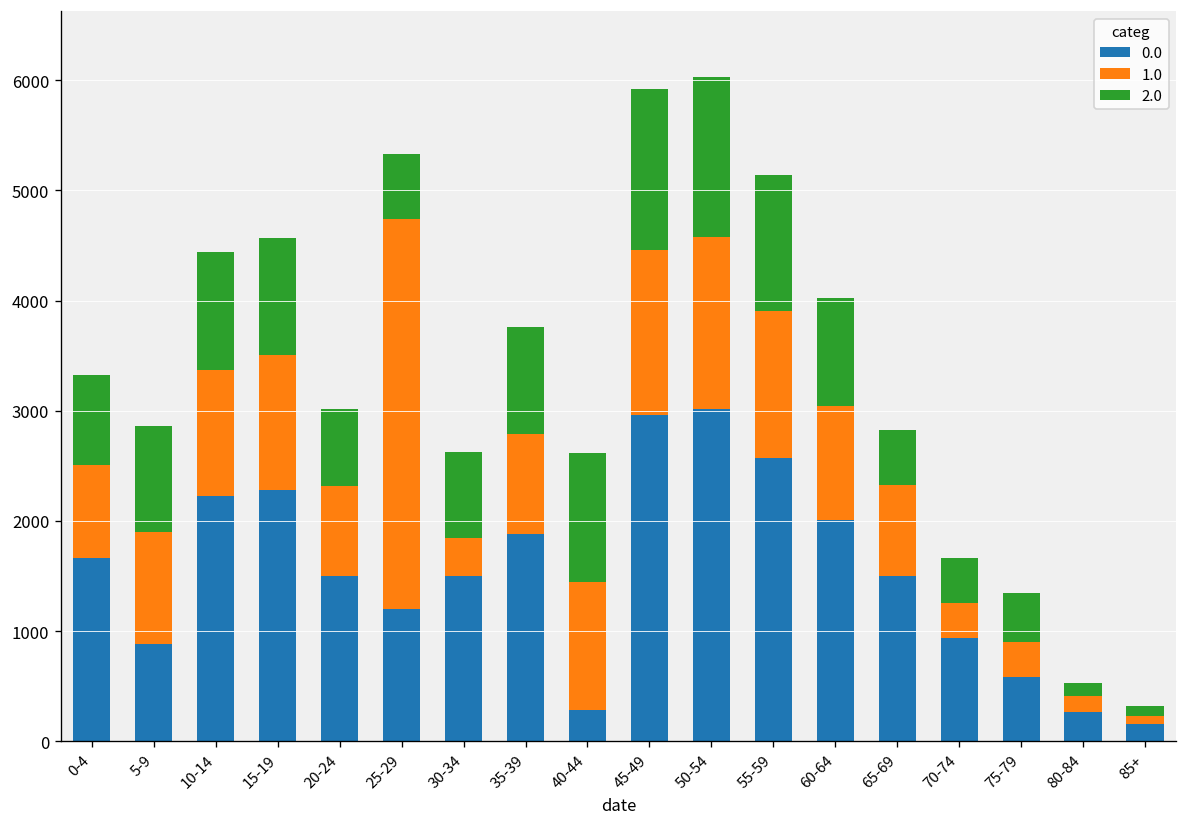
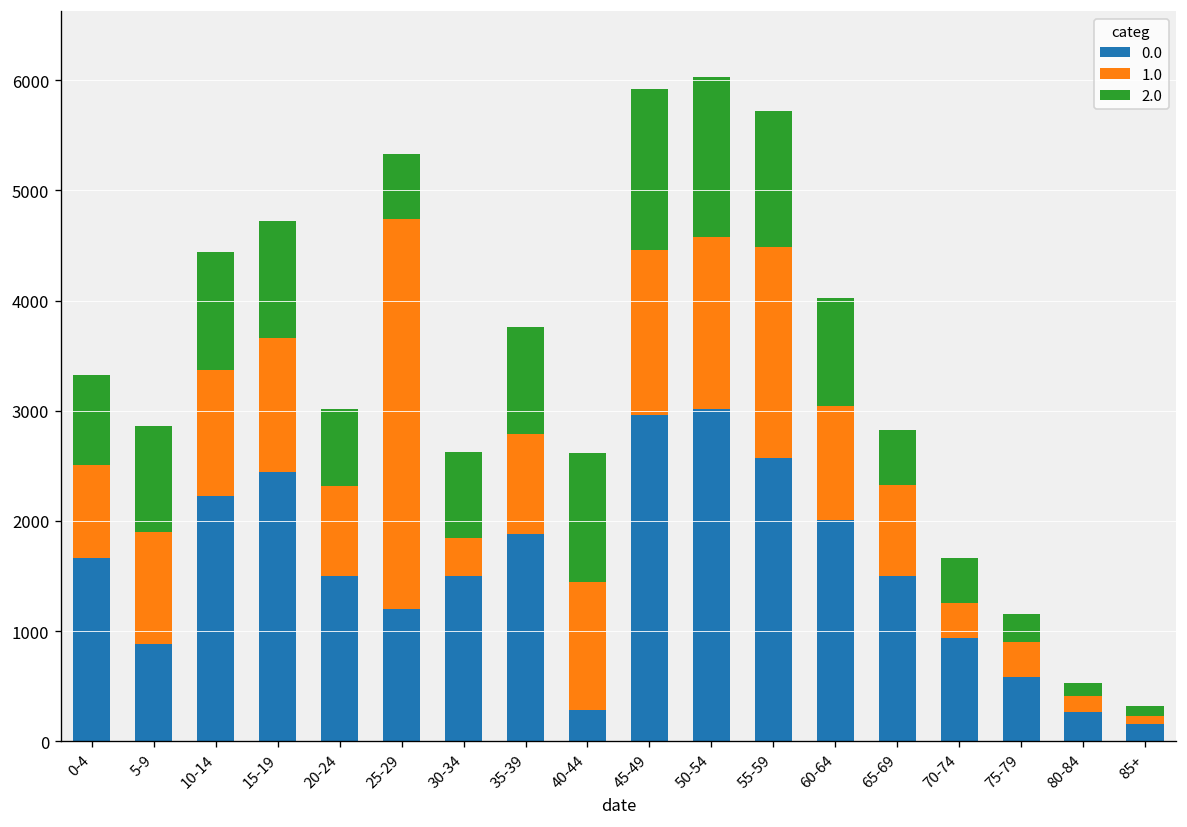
  {
    "0.0": {
      "0-4": 1700,
      "5-9": 900,
      "10-14": 2200,
-     "15-19": 2300,
+     "15-19": 2400,
      "20-24": 1500,
      "25-29": 1200,
      "30-34": 1500,
      "35-39": 1900,
      "40-44": 300,
      "45-49": 3000,
      "50-54": 3000,
      "55-59": 2600,
      "60-64": 2000,
      "65-69": 1500,
      "70-74": 900,
      "75-79": 600,
      "80-84": 300,
      "85+": 200
    },
    "1.0": {
      "0-4": 800,
      "5-9": 1000,
      "10-14": 1100,
      "15-19": 1200,
      "20-24": 800,
      "25-29": 3500,
      "30-34": 300,
      "35-39": 900,
      "40-44": 1200,
      "45-49": 1500,
      "50-54": 1600,
-     "55-59": 1300,
+     "55-59": 1900,
      "60-64": 1000,
      "65-69": 800,
      "70-74": 300,
      "75-79": 300,
      "80-84": 100,
      "85+": 100
    },
    "2.0": {
      "0-4": 800,
      "5-9": 1000,
      "10-14": 1100,
      "15-19": 1100,
      "20-24": 700,
      "25-29": 600,
      "30-34": 800,
      "35-39": 1000,
      "40-44": 1200,
      "45-49": 1500,
      "50-54": 1400,
      "55-59": 1200,
      "60-64": 1000,
      "65-69": 500,
      "70-74": 400,
-     "75-79": 400,
+     "75-79": 300,
      "80-84": 100,
      "85+": 100
    }
  }
